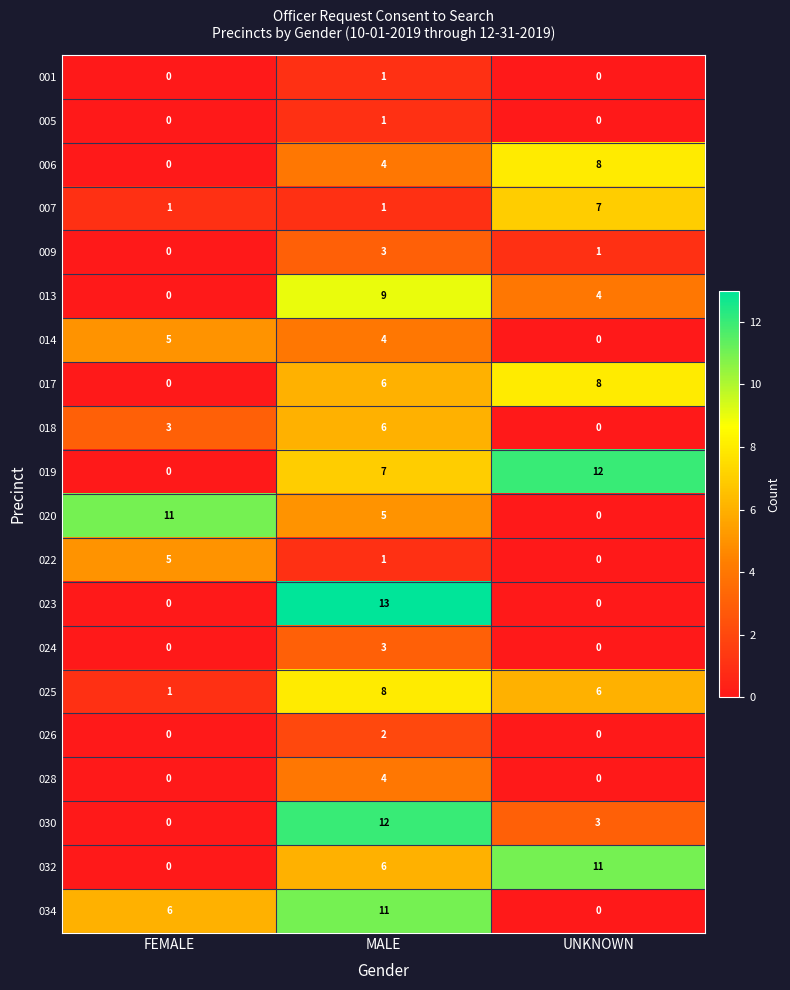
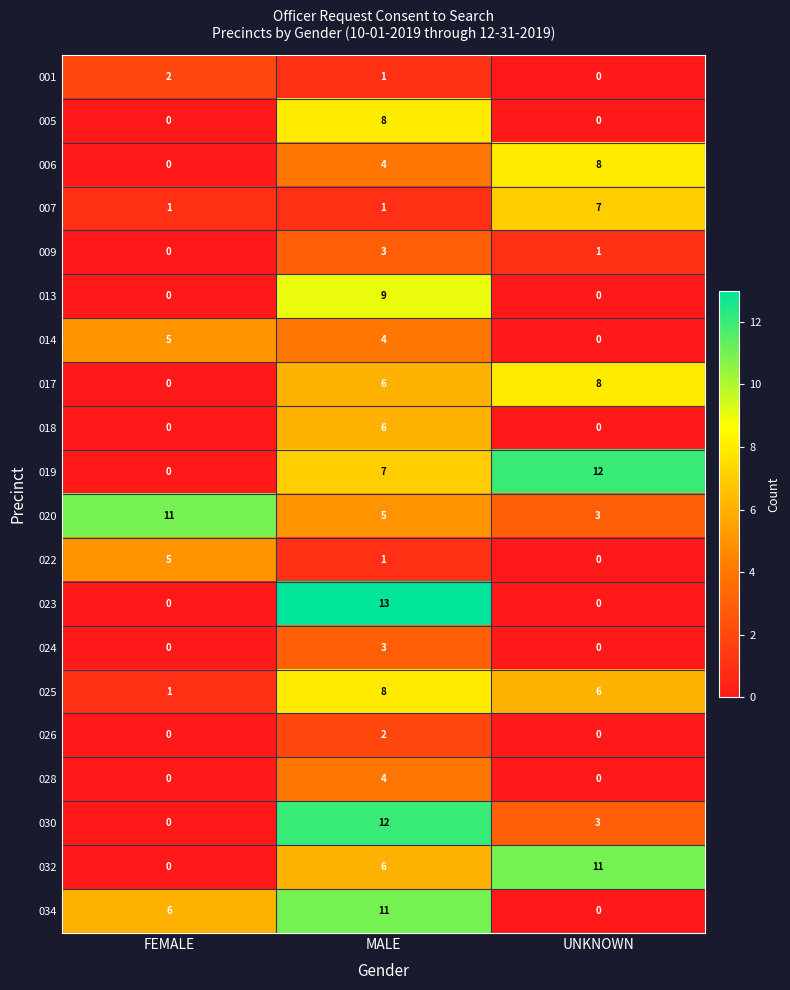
  {
    "001": {
-     "FEMALE": 0,
+     "FEMALE": 2,
      "MALE": 1,
      "UNKNOWN": 0
    },
    "005": {
      "FEMALE": 0,
-     "MALE": 1,
+     "MALE": 8,
      "UNKNOWN": 0
    },
    "006": {
      "FEMALE": 0,
      "MALE": 4,
      "UNKNOWN": 8
    },
    "007": {
      "FEMALE": 1,
      "MALE": 1,
      "UNKNOWN": 7
    },
    "009": {
      "FEMALE": 0,
      "MALE": 3,
      "UNKNOWN": 1
    },
    "013": {
      "FEMALE": 0,
      "MALE": 9,
-     "UNKNOWN": 4
+     "UNKNOWN": 0
    },
    "014": {
      "FEMALE": 5,
      "MALE": 4,
      "UNKNOWN": 0
    },
    "017": {
      "FEMALE": 0,
      "MALE": 6,
      "UNKNOWN": 8
    },
    "018": {
-     "FEMALE": 3,
+     "FEMALE": 0,
      "MALE": 6,
      "UNKNOWN": 0
    },
    "019": {
      "FEMALE": 0,
      "MALE": 7,
      "UNKNOWN": 12
    },
    "020": {
      "FEMALE": 11,
      "MALE": 5,
-     "UNKNOWN": 0
+     "UNKNOWN": 3
    },
    "022": {
      "FEMALE": 5,
      "MALE": 1,
      "UNKNOWN": 0
    },
    "023": {
      "FEMALE": 0,
      "MALE": 13,
      "UNKNOWN": 0
    },
    "024": {
      "FEMALE": 0,
      "MALE": 3,
      "UNKNOWN": 0
    },
    "025": {
      "FEMALE": 1,
      "MALE": 8,
      "UNKNOWN": 6
    },
    "026": {
      "FEMALE": 0,
      "MALE": 2,
      "UNKNOWN": 0
    },
    "028": {
      "FEMALE": 0,
      "MALE": 4,
      "UNKNOWN": 0
    },
    "030": {
      "FEMALE": 0,
      "MALE": 12,
      "UNKNOWN": 3
    },
    "032": {
      "FEMALE": 0,
      "MALE": 6,
      "UNKNOWN": 11
    },
    "034": {
      "FEMALE": 6,
      "MALE": 11,
      "UNKNOWN": 0
    }
  }
